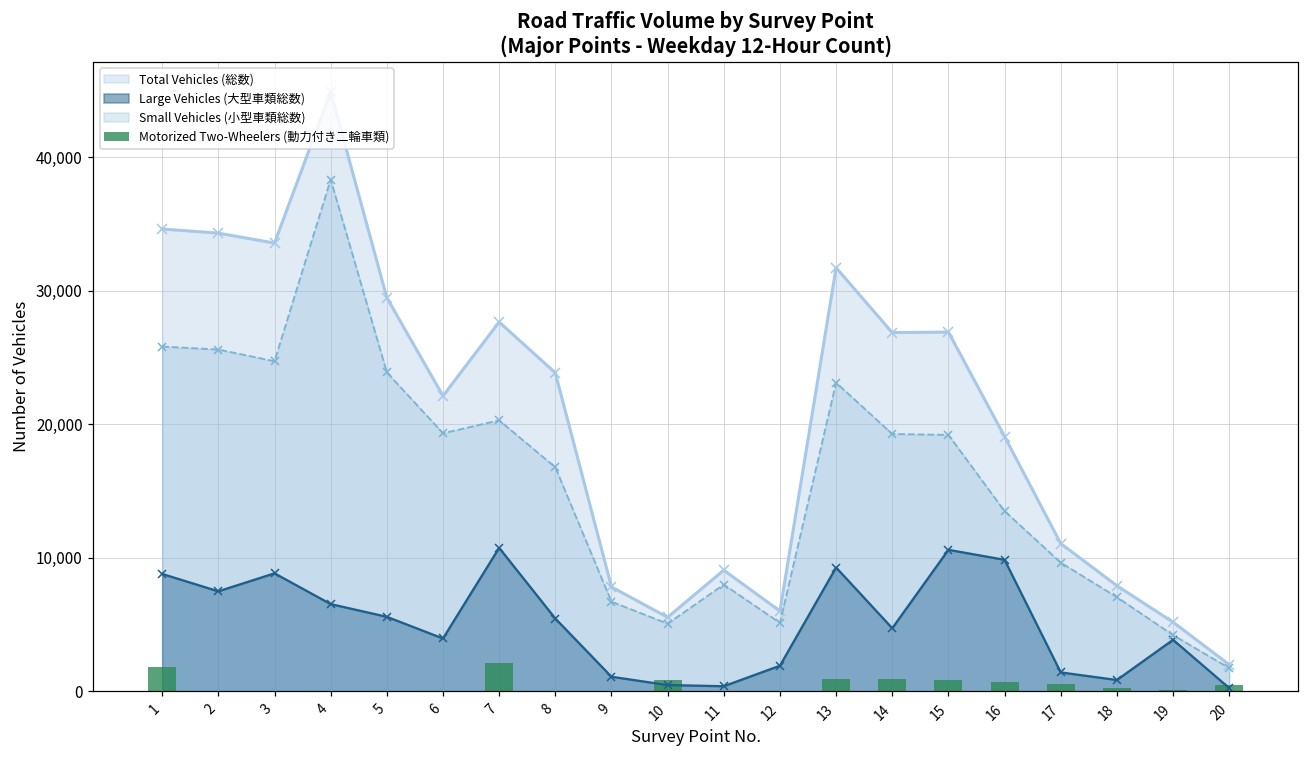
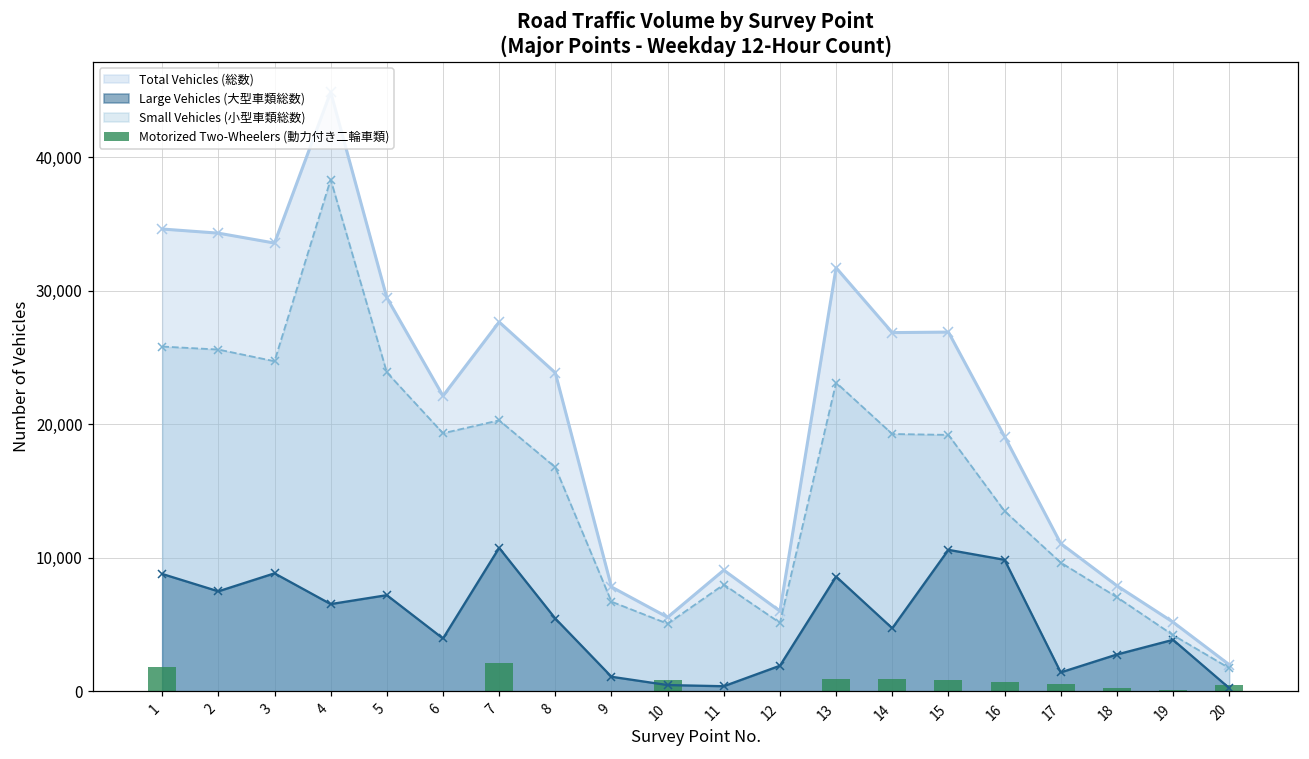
  {
    "Motorized Two-Wheelers (動力付き二輪車類)": {
      "1": "1,900",
      "2": "0",
      "3": "0",
      "4": "0",
      "5": "0",
      "6": "0",
      "7": "2,100",
      "8": "0",
      "9": "0",
      "10": "800",
      "11": "0",
      "12": "0",
      "13": "900",
      "14": "1,000",
      "15": "900",
      "16": "700",
      "17": "600",
      "18": "300",
      "20": "500"
    },
    "Large Vehicles (大型車類総数)": {
      "1": "8,800",
      "2": "7,500",
      "3": "8,800",
      "4": "6,500",
-     "5": "5,600",
+     "5": "7,200",
      "6": "4,000",
      "7": "10,800",
      "8": "5,500",
      "9": "1,100",
      "10": "500",
      "11": "400",
      "12": "1,900",
-     "13": "9,300",
+     "13": "8,600",
      "14": "4,700",
      "15": "10,600",
      "16": "9,900",
      "17": "1,400",
-     "18": "900",
+     "18": "2,800",
      "19": "3,900",
      "20": "300"
    }
  }
